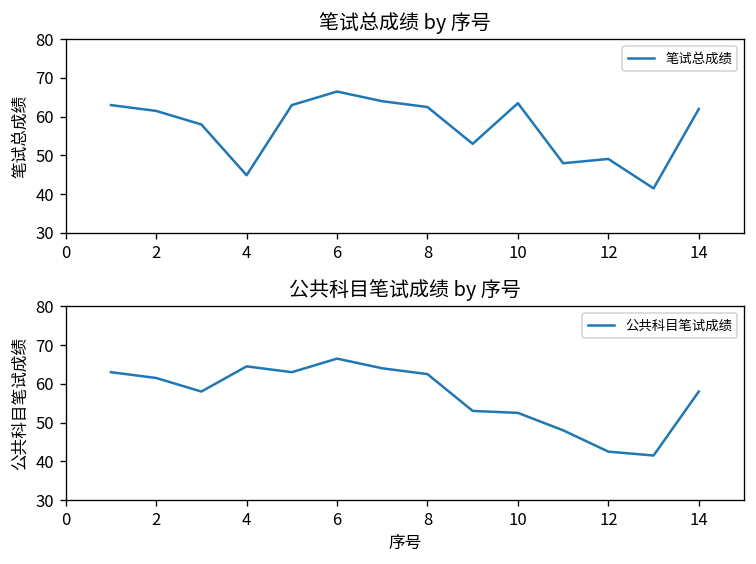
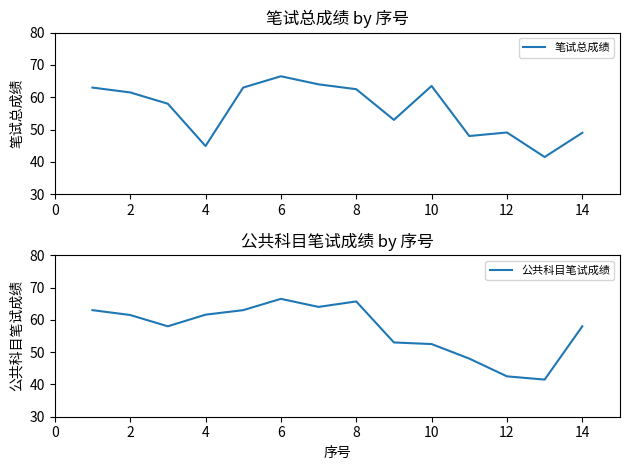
  {
    "笔试总成绩 by 序号": {
      "2": 62,
      "4": 45,
      "6": 67,
      "8": 63,
      "10": 64,
      "12": 49,
-     "14": 62
+     "14": 49
    },
    "公共科目笔试成绩 by 序号": {
      "2": 62,
-     "4": 65,
+     "4": 62,
      "6": 67,
-     "8": 63,
+     "8": 66,
      "10": 53,
      "12": 43,
      "14": 58
    }
  }
